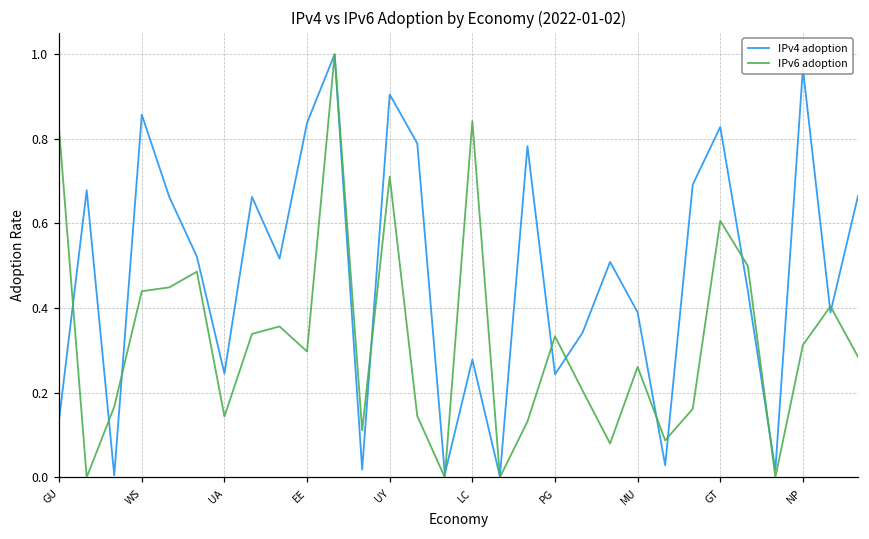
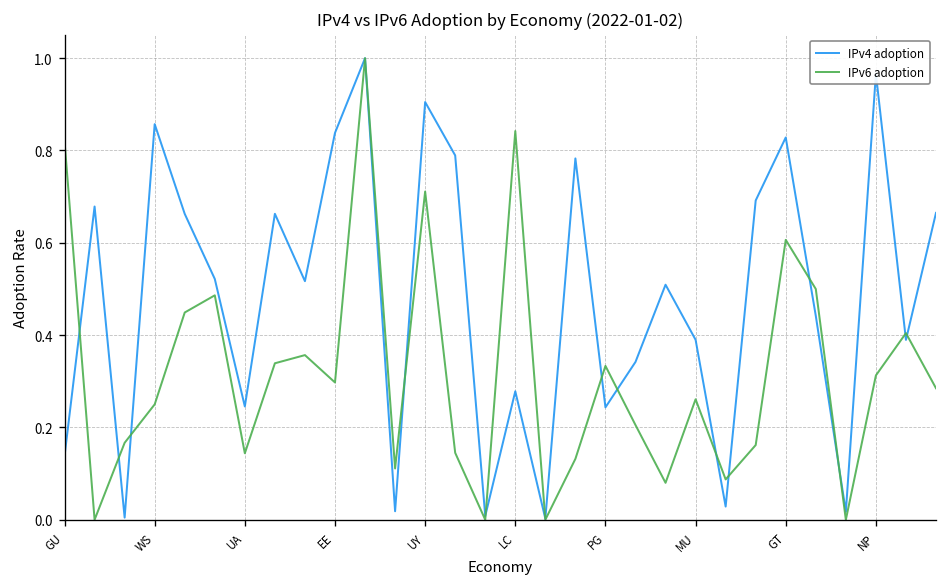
  {
    "IPv4 adoption": {
      "GU": 0.14,
      "WS": 0.86,
      "UA": 0.25,
      "EE": 0.84,
      "UY": 0.91,
      "LC": 0.28,
      "PG": 0.24,
      "MU": 0.39,
      "GT": 0.83
    },
    "IPv6 adoption": {
      "GU": 0.82,
-     "WS": 0.44,
+     "WS": 0.25,
      "UA": 0.14,
      "EE": 0.30,
      "UY": 0.71,
      "LC": 0.84,
      "PG": 0.33,
      "MU": 0.26,
      "GT": 0.61,
      "NP": 0.31
    }
  }
